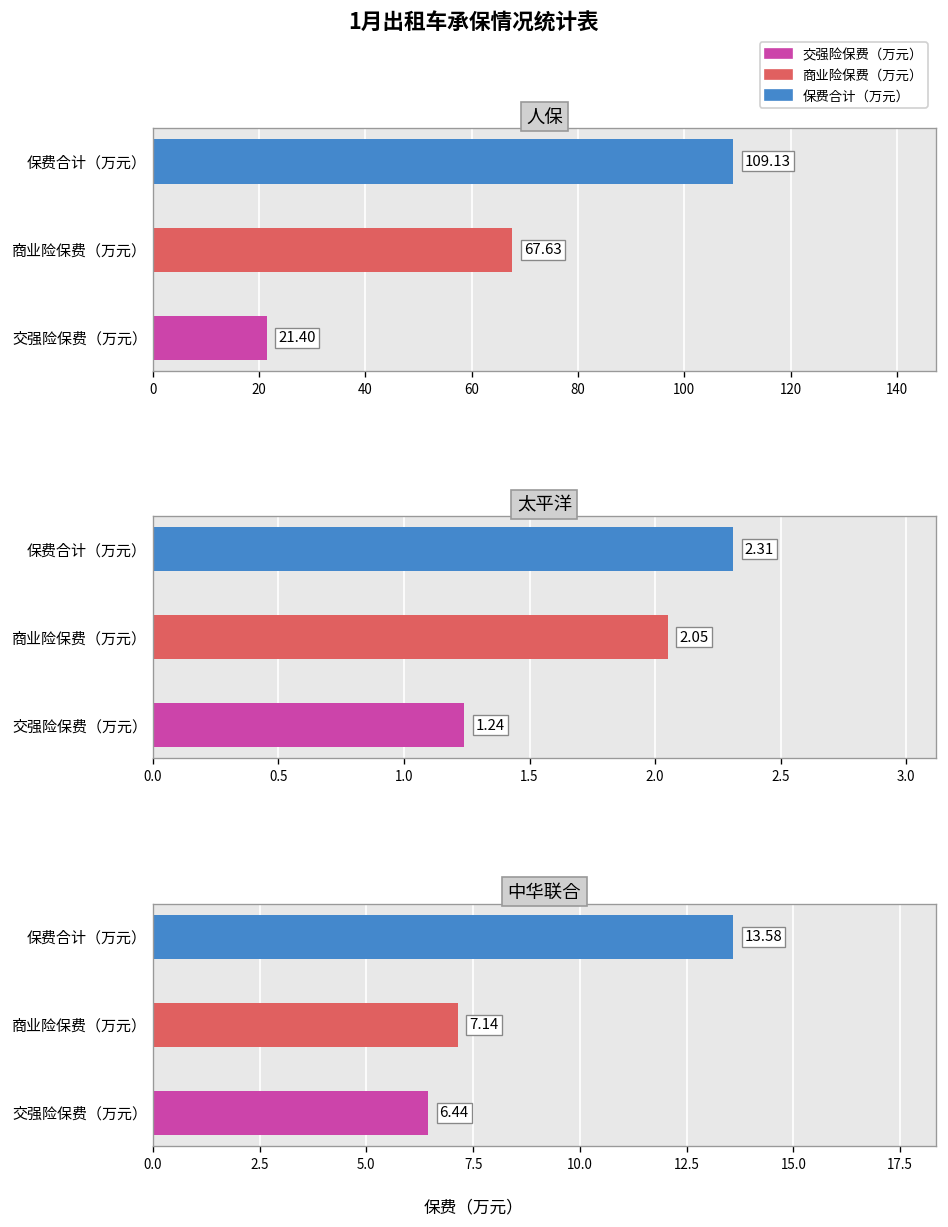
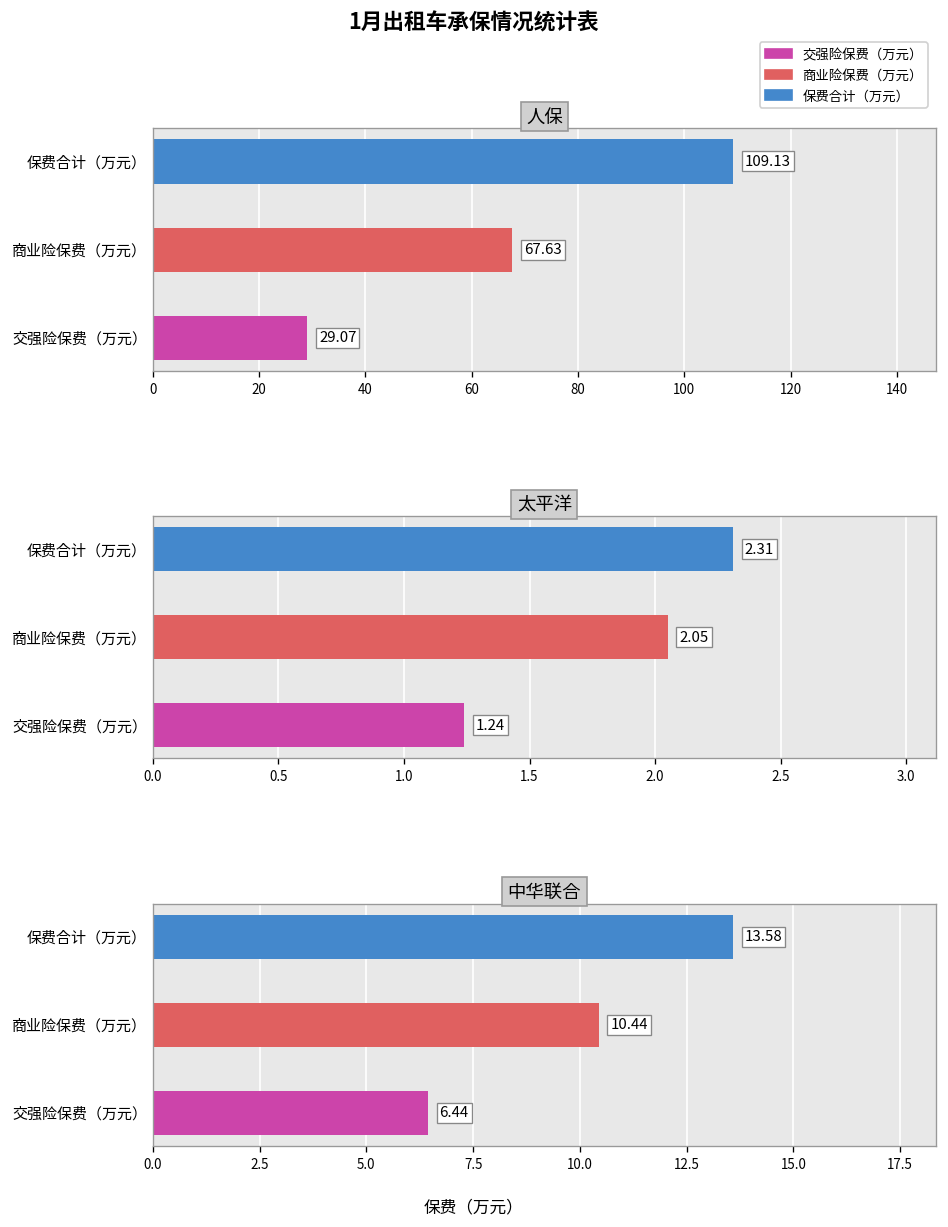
  {
    "人保": {
-     "交强险保费（万元）": 21.40
+     "交强险保费（万元）": 29.07
    },
    "中华联合": {
-     "商业险保费（万元）": 7.14
+     "商业险保费（万元）": 10.44
    }
  }
